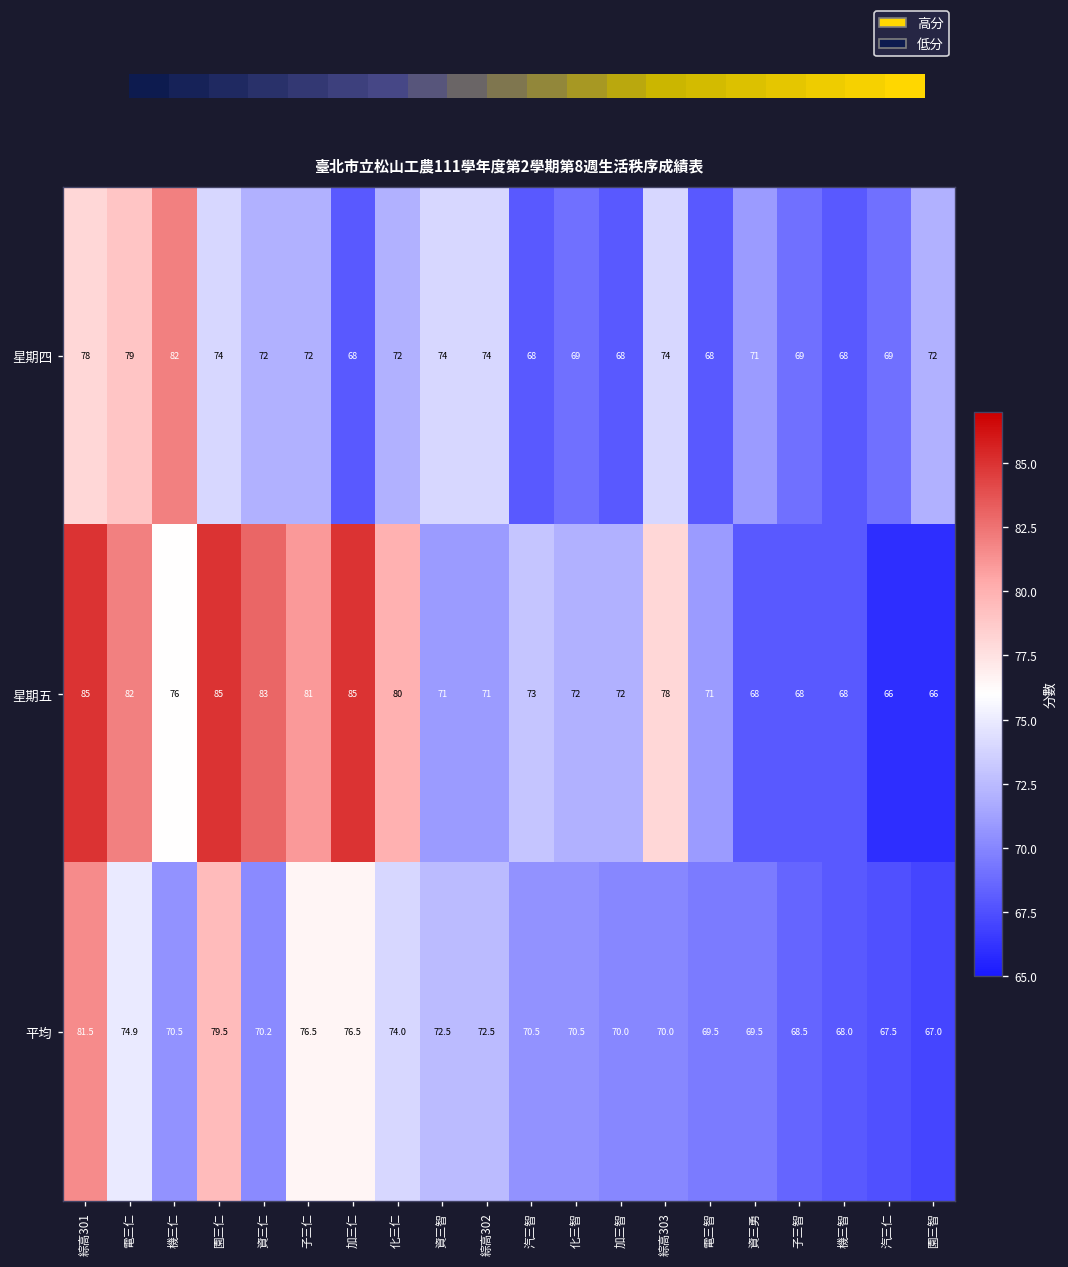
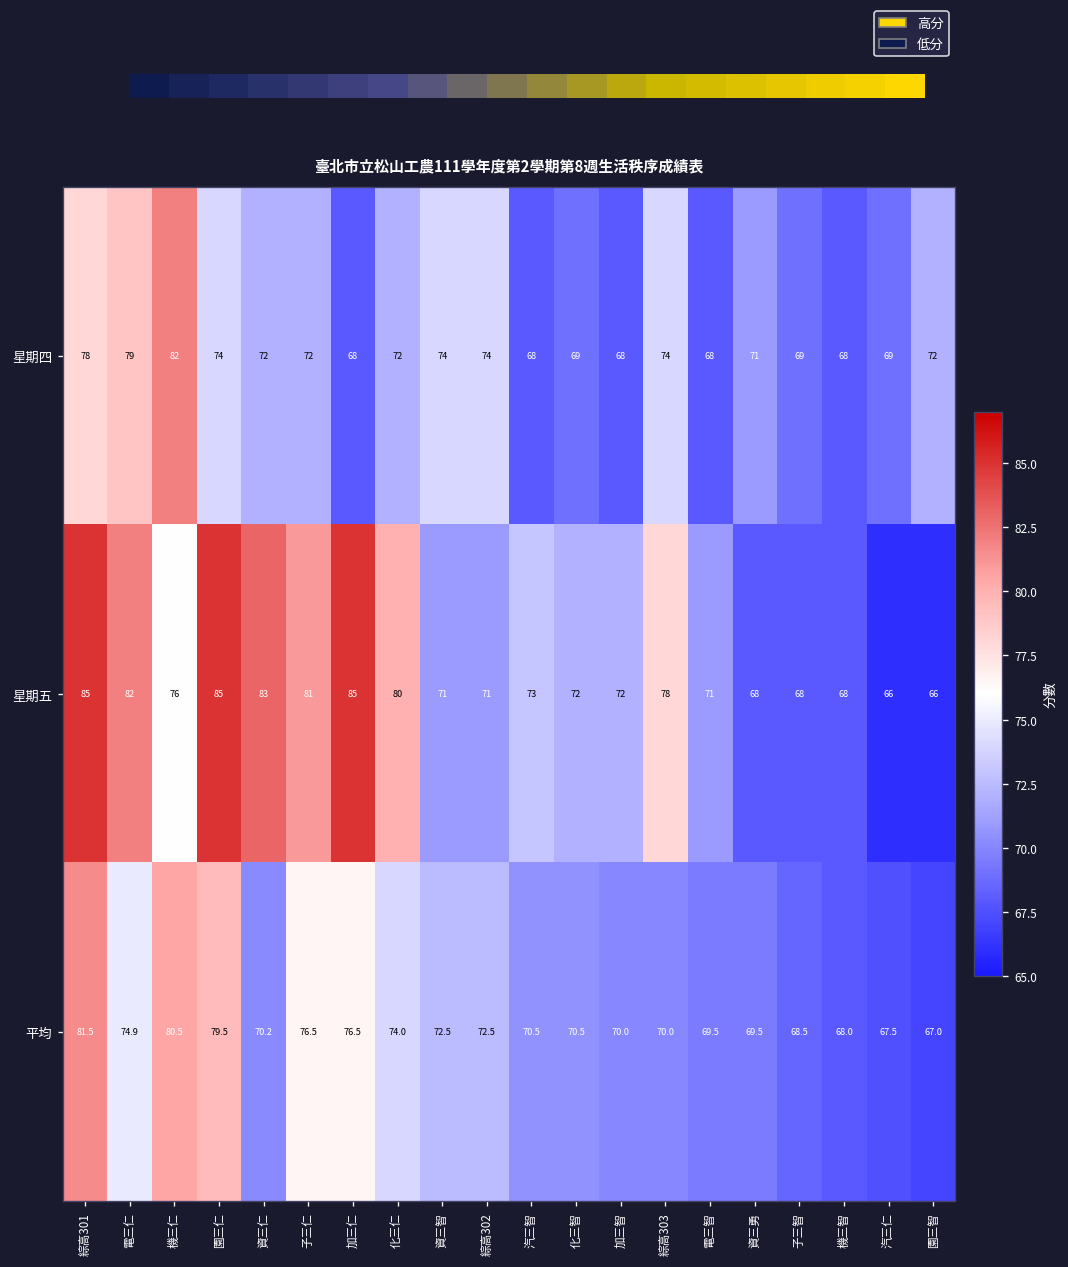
  {
    "星期四": {
      "綜高301": 78,
      "電三仁": 79,
      "機三仁": 82,
      "園三仁": 74,
      "資三仁": 72,
      "子三仁": 72,
      "加三仁": 68,
      "化三仁": 72,
      "資三智": 74,
      "綜高302": 74,
      "汽三智": 68,
      "化三智": 69,
      "加三智": 68,
      "綜高303": 74,
      "電三智": 68,
      "資三勇": 71,
      "子三智": 69,
      "機三智": 68,
      "汽三仁": 69,
      "園三智": 72
    },
    "星期五": {
      "綜高301": 85,
      "電三仁": 82,
      "機三仁": 76,
      "園三仁": 85,
      "資三仁": 83,
      "子三仁": 81,
      "加三仁": 85,
      "化三仁": 80,
      "資三智": 71,
      "綜高302": 71,
      "汽三智": 73,
      "化三智": 72,
      "加三智": 72,
      "綜高303": 78,
      "電三智": 71,
      "資三勇": 68,
      "子三智": 68,
      "機三智": 68,
      "汽三仁": 66,
      "園三智": 66
    },
    "平均": {
      "綜高301": 81.5,
      "電三仁": 74.9,
-     "機三仁": 70.5,
+     "機三仁": 80.5,
      "園三仁": 79.5,
      "資三仁": 70.2,
      "子三仁": 76.5,
      "加三仁": 76.5,
      "化三仁": 74.0,
      "資三智": 72.5,
      "綜高302": 72.5,
      "汽三智": 70.5,
      "化三智": 70.5,
      "加三智": 70.0,
      "綜高303": 70.0,
      "電三智": 69.5,
      "資三勇": 69.5,
      "子三智": 68.5,
      "機三智": 68.0,
      "汽三仁": 67.5,
      "園三智": 67.0
    }
  }
